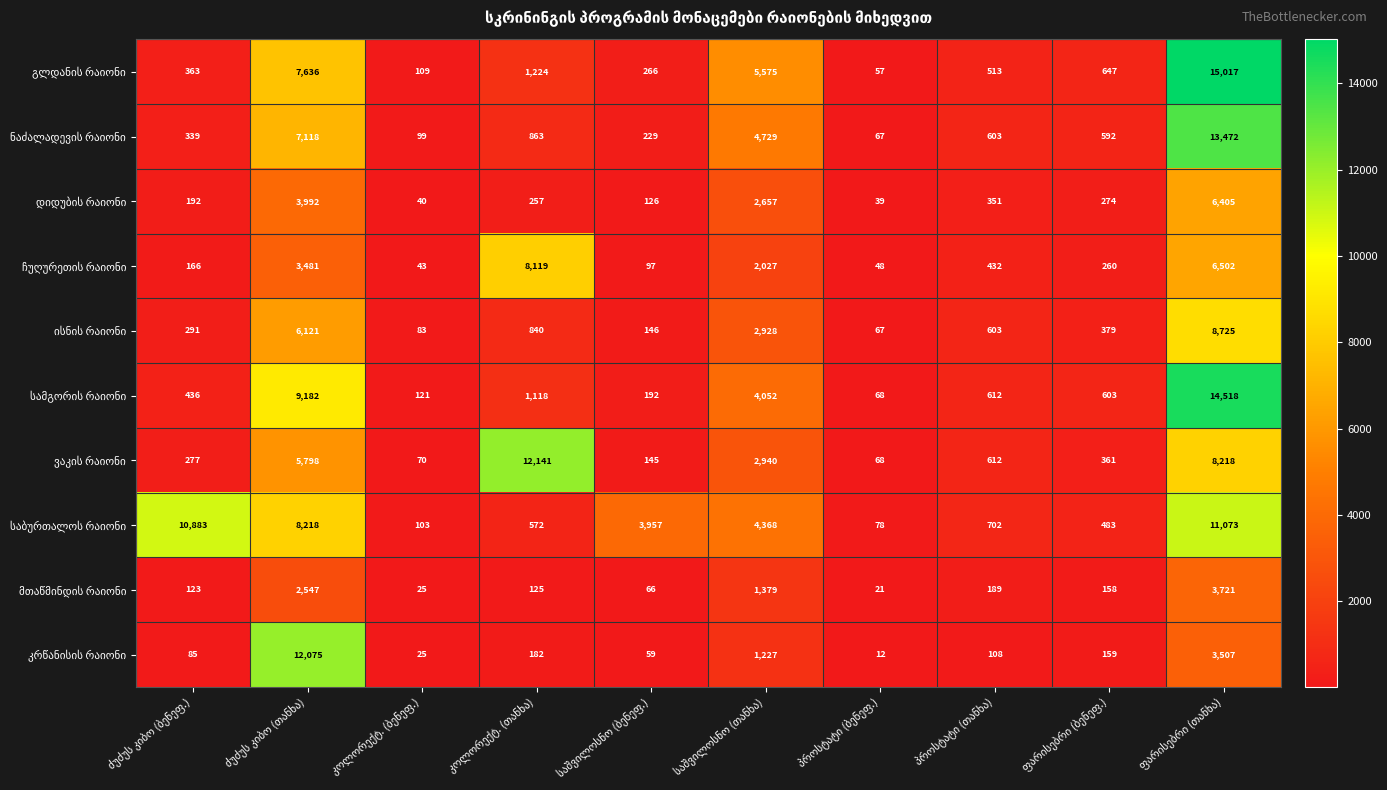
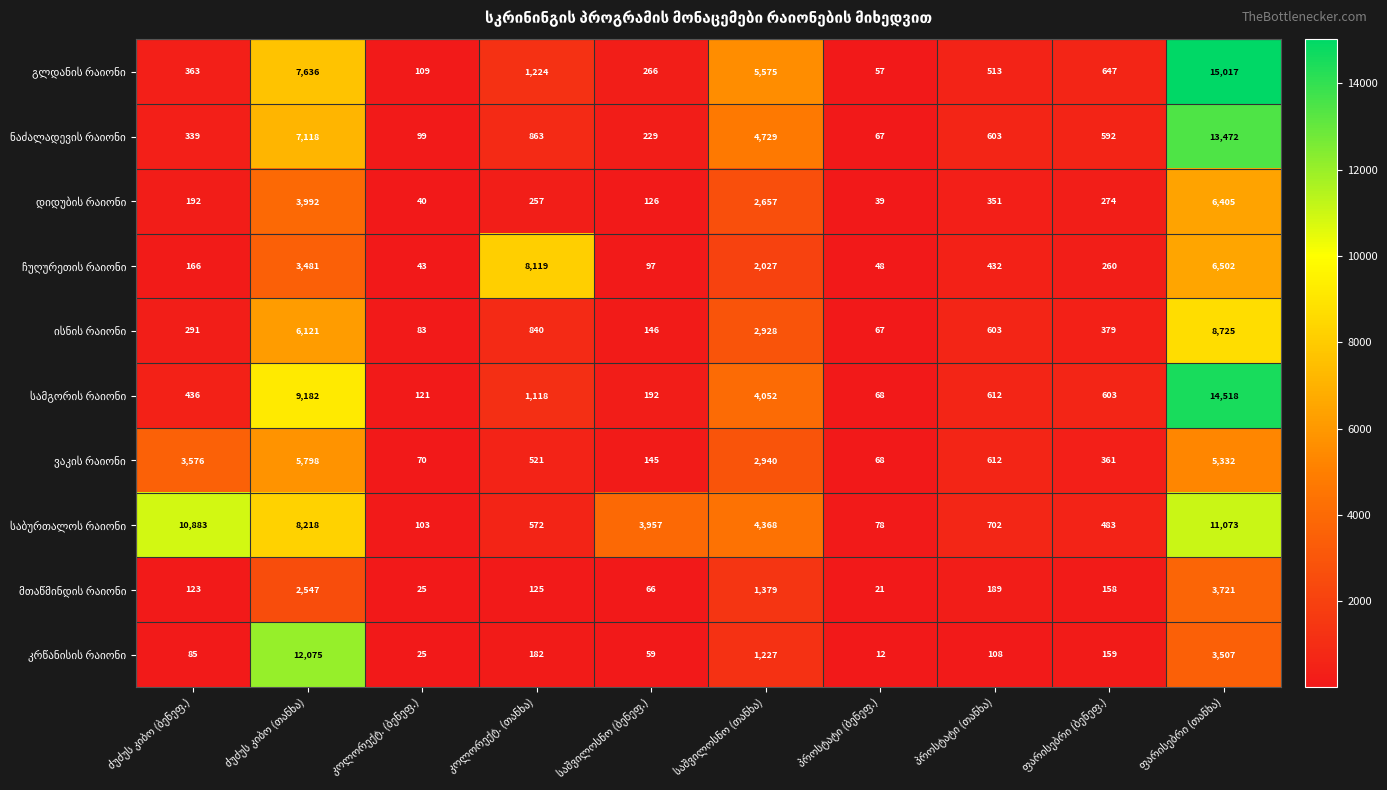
  {
    "გლდანის რაიონი": {
      "ძუძუს კიბო (ბენეფ.)": "363",
      "ძუძუს კიბო (თანხა)": "7,636",
      "კოლორექტ. (ბენეფ.)": "109",
      "კოლორექტ. (თანხა)": "1,224",
      "საშვილოსნო (ბენეფ.)": "266",
      "საშვილოსნო (თანხა)": "5,575",
      "პროსტატი (ბენეფ.)": "57",
      "პროსტატი (თანხა)": "513",
      "ფარისებრი (ბენეფ.)": "647",
      "ფარისებრი (თანხა)": "15,017"
    },
    "ნაძალადევის რაიონი": {
      "ძუძუს კიბო (ბენეფ.)": "339",
      "ძუძუს კიბო (თანხა)": "7,118",
      "კოლორექტ. (ბენეფ.)": "99",
      "კოლორექტ. (თანხა)": "863",
      "საშვილოსნო (ბენეფ.)": "229",
      "საშვილოსნო (თანხა)": "4,729",
      "პროსტატი (ბენეფ.)": "67",
      "პროსტატი (თანხა)": "603",
      "ფარისებრი (ბენეფ.)": "592",
      "ფარისებრი (თანხა)": "13,472"
    },
    "დიდუბის რაიონი": {
      "ძუძუს კიბო (ბენეფ.)": "192",
      "ძუძუს კიბო (თანხა)": "3,992",
      "კოლორექტ. (ბენეფ.)": "40",
      "კოლორექტ. (თანხა)": "257",
      "საშვილოსნო (ბენეფ.)": "126",
      "საშვილოსნო (თანხა)": "2,657",
      "პროსტატი (ბენეფ.)": "39",
      "პროსტატი (თანხა)": "351",
      "ფარისებრი (ბენეფ.)": "274",
      "ფარისებრი (თანხა)": "6,405"
    },
    "ჩუღურეთის რაიონი": {
      "ძუძუს კიბო (ბენეფ.)": "166",
      "ძუძუს კიბო (თანხა)": "3,481",
      "კოლორექტ. (ბენეფ.)": "43",
      "კოლორექტ. (თანხა)": "8,119",
      "საშვილოსნო (ბენეფ.)": "97",
      "საშვილოსნო (თანხა)": "2,027",
      "პროსტატი (ბენეფ.)": "48",
      "პროსტატი (თანხა)": "432",
      "ფარისებრი (ბენეფ.)": "260",
      "ფარისებრი (თანხა)": "6,502"
    },
    "ისნის რაიონი": {
      "ძუძუს კიბო (ბენეფ.)": "291",
      "ძუძუს კიბო (თანხა)": "6,121",
      "კოლორექტ. (ბენეფ.)": "83",
      "კოლორექტ. (თანხა)": "840",
      "საშვილოსნო (ბენეფ.)": "146",
      "საშვილოსნო (თანხა)": "2,928",
      "პროსტატი (ბენეფ.)": "67",
      "პროსტატი (თანხა)": "603",
      "ფარისებრი (ბენეფ.)": "379",
      "ფარისებრი (თანხა)": "8,725"
    },
    "სამგორის რაიონი": {
      "ძუძუს კიბო (ბენეფ.)": "436",
      "ძუძუს კიბო (თანხა)": "9,182",
      "კოლორექტ. (ბენეფ.)": "121",
      "კოლორექტ. (თანხა)": "1,118",
      "საშვილოსნო (ბენეფ.)": "192",
      "საშვილოსნო (თანხა)": "4,052",
      "პროსტატი (ბენეფ.)": "68",
      "პროსტატი (თანხა)": "612",
      "ფარისებრი (ბენეფ.)": "603",
      "ფარისებრი (თანხა)": "14,518"
    },
    "ვაკის რაიონი": {
-     "ძუძუს კიბო (ბენეფ.)": "277",
+     "ძუძუს კიბო (ბენეფ.)": "3,576",
      "ძუძუს კიბო (თანხა)": "5,798",
      "კოლორექტ. (ბენეფ.)": "70",
-     "კოლორექტ. (თანხა)": "12,141",
+     "კოლორექტ. (თანხა)": "521",
      "საშვილოსნო (ბენეფ.)": "145",
      "საშვილოსნო (თანხა)": "2,940",
      "პროსტატი (ბენეფ.)": "68",
      "პროსტატი (თანხა)": "612",
      "ფარისებრი (ბენეფ.)": "361",
-     "ფარისებრი (თანხა)": "8,218"
+     "ფარისებრი (თანხა)": "5,332"
    },
    "საბურთალოს რაიონი": {
      "ძუძუს კიბო (ბენეფ.)": "10,883",
      "ძუძუს კიბო (თანხა)": "8,218",
      "კოლორექტ. (ბენეფ.)": "103",
      "კოლორექტ. (თანხა)": "572",
      "საშვილოსნო (ბენეფ.)": "3,957",
      "საშვილოსნო (თანხა)": "4,368",
      "პროსტატი (ბენეფ.)": "78",
      "პროსტატი (თანხა)": "702",
      "ფარისებრი (ბენეფ.)": "483",
      "ფარისებრი (თანხა)": "11,073"
    },
    "მთაწმინდის რაიონი": {
      "ძუძუს კიბო (ბენეფ.)": "123",
      "ძუძუს კიბო (თანხა)": "2,547",
      "კოლორექტ. (ბენეფ.)": "25",
      "კოლორექტ. (თანხა)": "125",
      "საშვილოსნო (ბენეფ.)": "66",
      "საშვილოსნო (თანხა)": "1,379",
      "პროსტატი (ბენეფ.)": "21",
      "პროსტატი (თანხა)": "189",
      "ფარისებრი (ბენეფ.)": "158",
      "ფარისებრი (თანხა)": "3,721"
    },
    "კრწანისის რაიონი": {
      "ძუძუს კიბო (ბენეფ.)": "85",
      "ძუძუს კიბო (თანხა)": "12,075",
      "კოლორექტ. (ბენეფ.)": "25",
      "კოლორექტ. (თანხა)": "182",
      "საშვილოსნო (ბენეფ.)": "59",
      "საშვილოსნო (თანხა)": "1,227",
      "პროსტატი (ბენეფ.)": "12",
      "პროსტატი (თანხა)": "108",
      "ფარისებრი (ბენეფ.)": "159",
      "ფარისებრი (თანხა)": "3,507"
    }
  }
